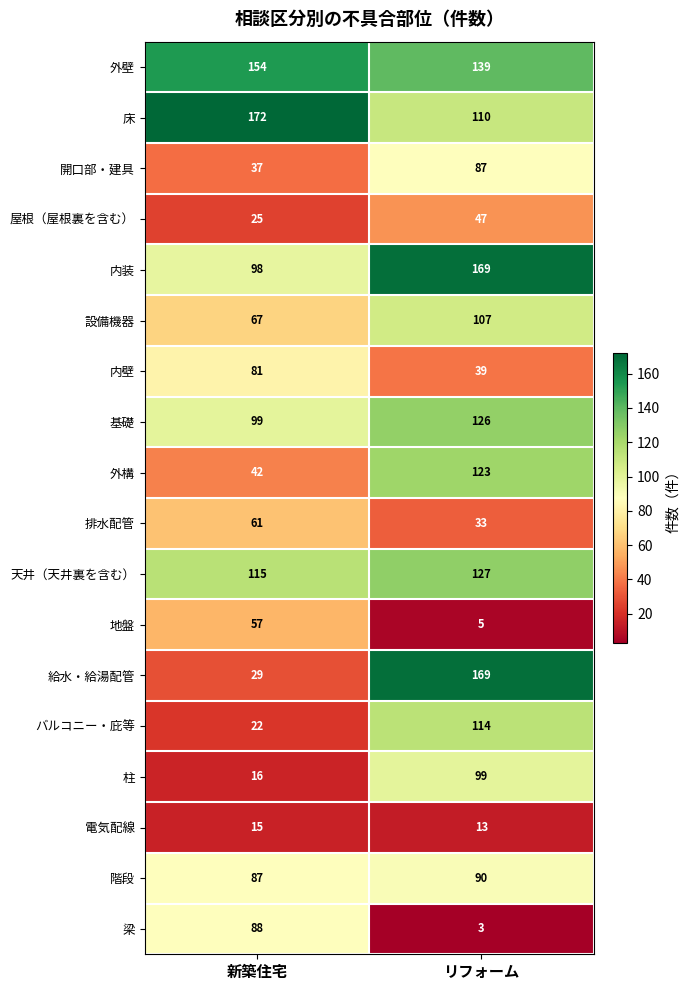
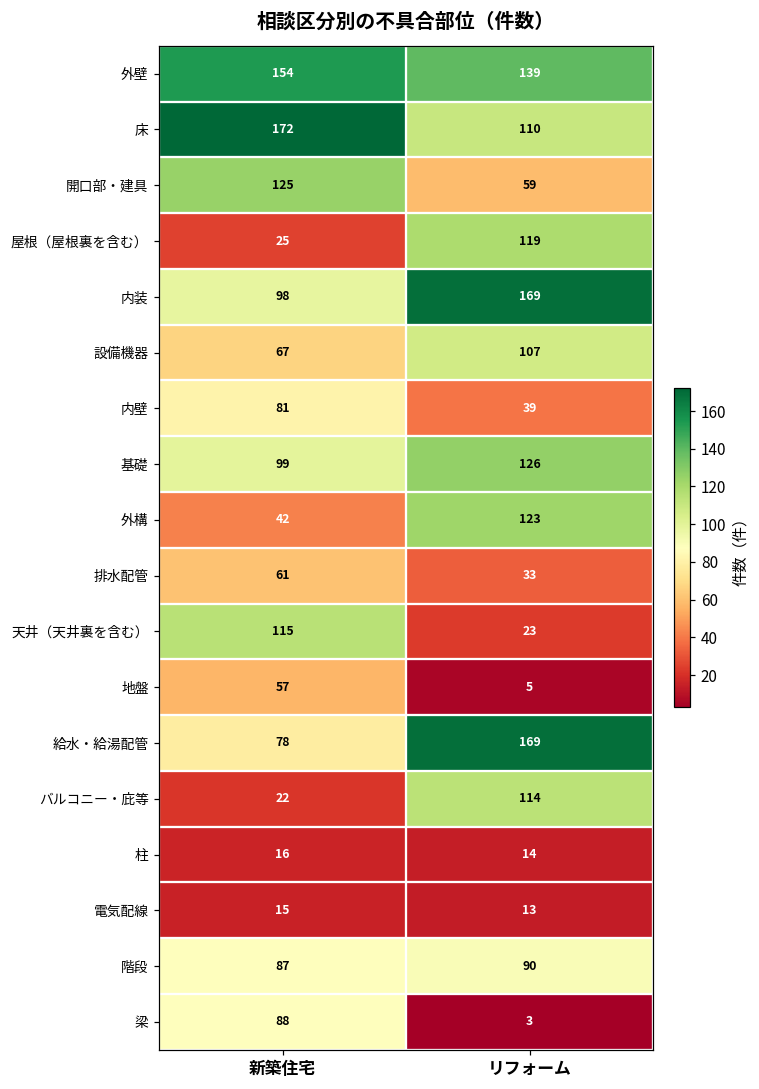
  {
    "外壁": {
      "新築住宅": 154,
      "リフォーム": 139
    },
    "床": {
      "新築住宅": 172,
      "リフォーム": 110
    },
    "開口部・建具": {
-     "新築住宅": 37,
-     "リフォーム": 87
+     "新築住宅": 125,
+     "リフォーム": 59
    },
    "屋根（屋根裏を含む）": {
      "新築住宅": 25,
-     "リフォーム": 47
+     "リフォーム": 119
    },
    "内装": {
      "新築住宅": 98,
      "リフォーム": 169
    },
    "設備機器": {
      "新築住宅": 67,
      "リフォーム": 107
    },
    "内壁": {
      "新築住宅": 81,
      "リフォーム": 39
    },
    "基礎": {
      "新築住宅": 99,
      "リフォーム": 126
    },
    "外構": {
      "新築住宅": 42,
      "リフォーム": 123
    },
    "排水配管": {
      "新築住宅": 61,
      "リフォーム": 33
    },
    "天井（天井裏を含む）": {
      "新築住宅": 115,
-     "リフォーム": 127
+     "リフォーム": 23
    },
    "地盤": {
      "新築住宅": 57,
      "リフォーム": 5
    },
    "給水・給湯配管": {
-     "新築住宅": 29,
+     "新築住宅": 78,
      "リフォーム": 169
    },
    "バルコニー・庇等": {
      "新築住宅": 22,
      "リフォーム": 114
    },
    "柱": {
      "新築住宅": 16,
-     "リフォーム": 99
+     "リフォーム": 14
    },
    "電気配線": {
      "新築住宅": 15,
      "リフォーム": 13
    },
    "階段": {
      "新築住宅": 87,
      "リフォーム": 90
    },
    "梁": {
      "新築住宅": 88,
      "リフォーム": 3
    }
  }
